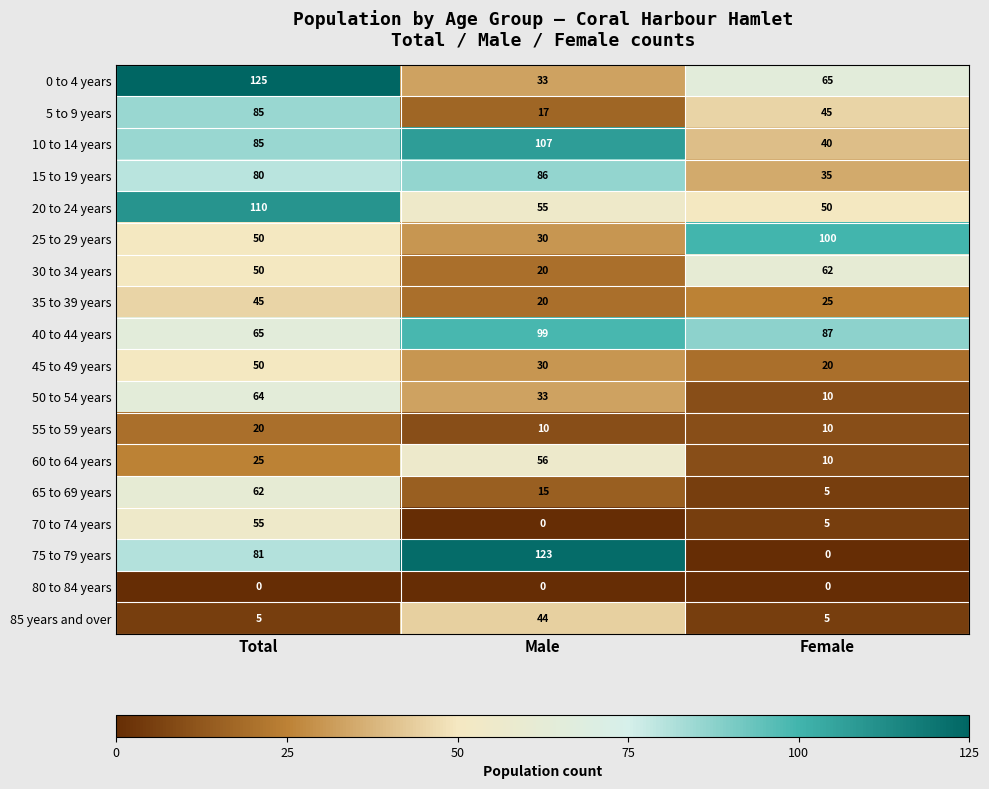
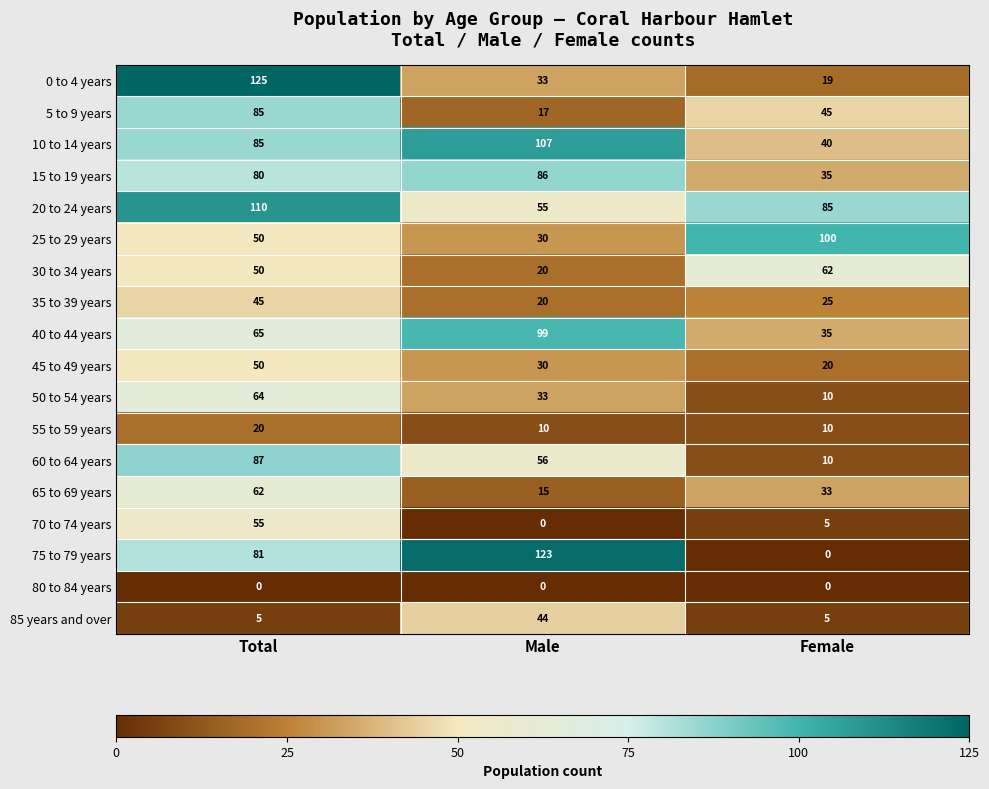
  {
    "0 to 4 years": {
      "Total": 125,
      "Male": 33,
-     "Female": 65
+     "Female": 19
    },
    "5 to 9 years": {
      "Total": 85,
      "Male": 17,
      "Female": 45
    },
    "10 to 14 years": {
      "Total": 85,
      "Male": 107,
      "Female": 40
    },
    "15 to 19 years": {
      "Total": 80,
      "Male": 86,
      "Female": 35
    },
    "20 to 24 years": {
      "Total": 110,
      "Male": 55,
-     "Female": 50
+     "Female": 85
    },
    "25 to 29 years": {
      "Total": 50,
      "Male": 30,
      "Female": 100
    },
    "30 to 34 years": {
      "Total": 50,
      "Male": 20,
      "Female": 62
    },
    "35 to 39 years": {
      "Total": 45,
      "Male": 20,
      "Female": 25
    },
    "40 to 44 years": {
      "Total": 65,
      "Male": 99,
-     "Female": 87
+     "Female": 35
    },
    "45 to 49 years": {
      "Total": 50,
      "Male": 30,
      "Female": 20
    },
    "50 to 54 years": {
      "Total": 64,
      "Male": 33,
      "Female": 10
    },
    "55 to 59 years": {
      "Total": 20,
      "Male": 10,
      "Female": 10
    },
    "60 to 64 years": {
-     "Total": 25,
+     "Total": 87,
      "Male": 56,
      "Female": 10
    },
    "65 to 69 years": {
      "Total": 62,
      "Male": 15,
-     "Female": 5
+     "Female": 33
    },
    "70 to 74 years": {
      "Total": 55,
      "Male": 0,
      "Female": 5
    },
    "75 to 79 years": {
      "Total": 81,
      "Male": 123,
      "Female": 0
    },
    "80 to 84 years": {
      "Total": 0,
      "Male": 0,
      "Female": 0
    },
    "85 years and over": {
      "Total": 5,
      "Male": 44,
      "Female": 5
    }
  }
